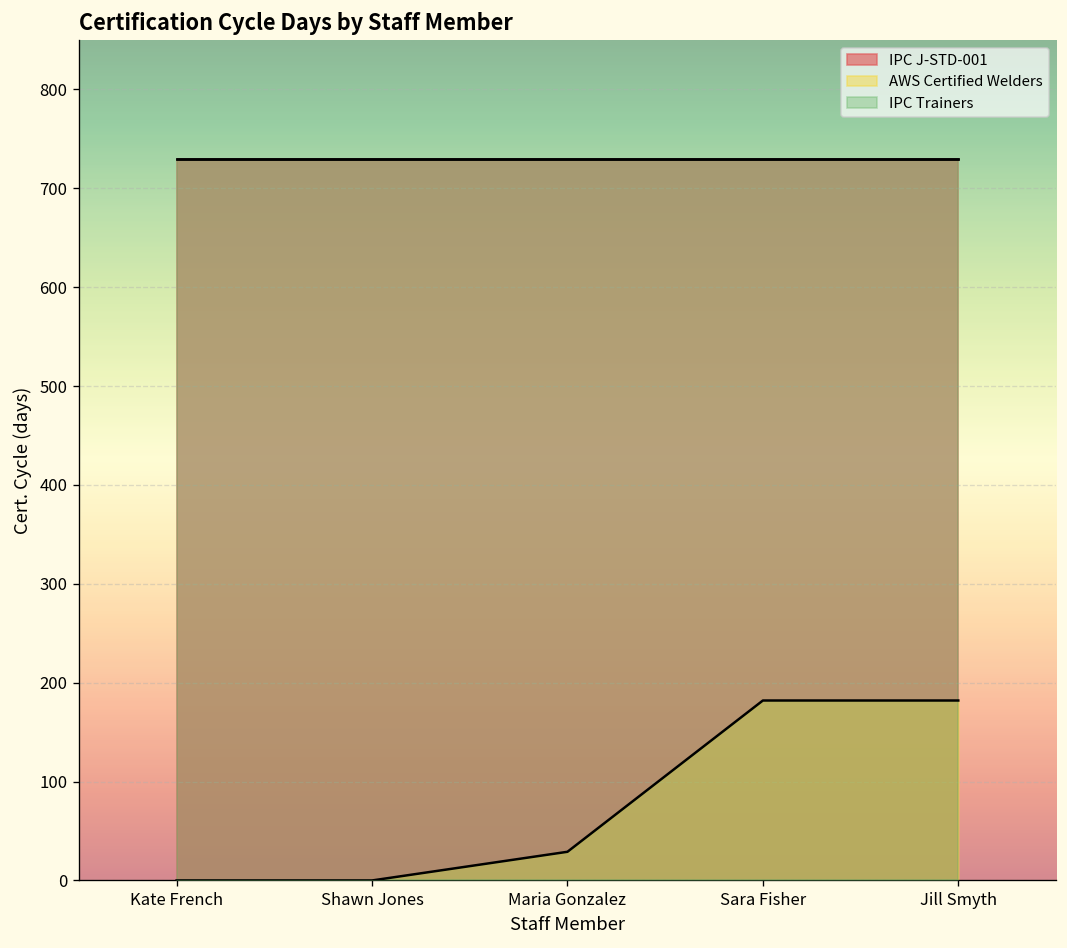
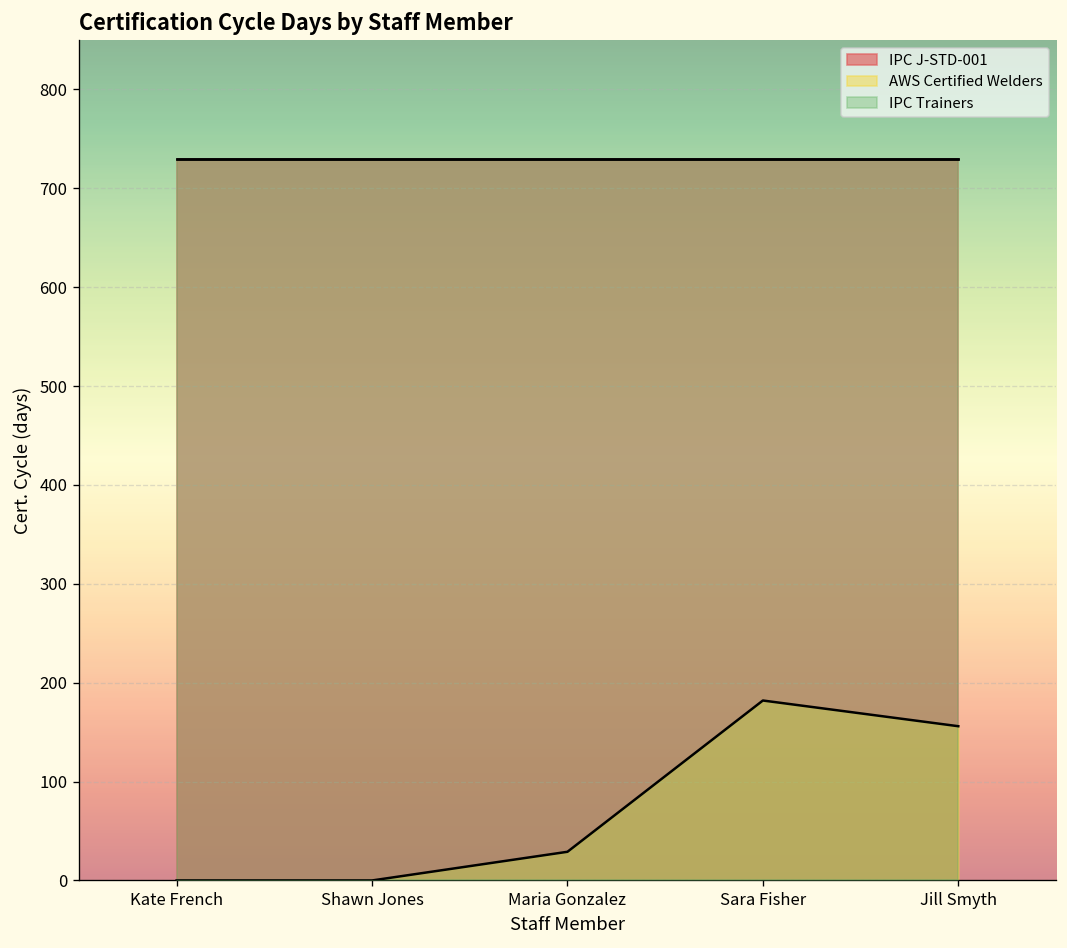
  {
    "IPC Trainers": {
      "Kate French": 730,
      "Shawn Jones": 730,
      "Maria Gonzalez": 730,
      "Sara Fisher": 730,
      "Jill Smyth": 730
    },
    "AWS Certified Welders": {
      "Kate French": 0,
      "Shawn Jones": 0,
      "Maria Gonzalez": 30,
      "Sara Fisher": 180,
-     "Jill Smyth": 180
+     "Jill Smyth": 160
    }
  }
